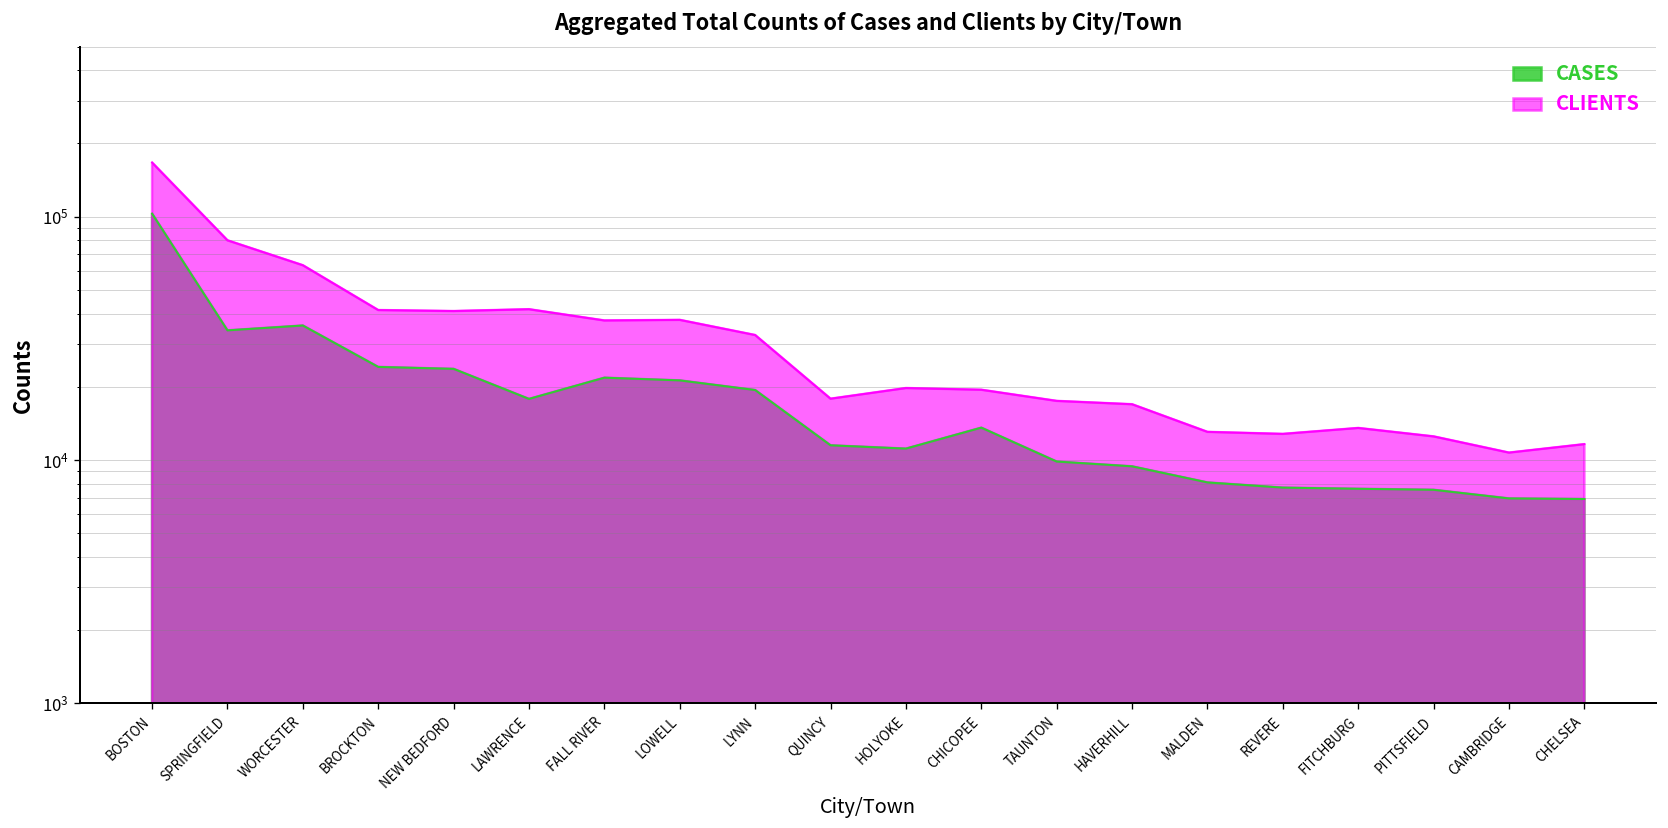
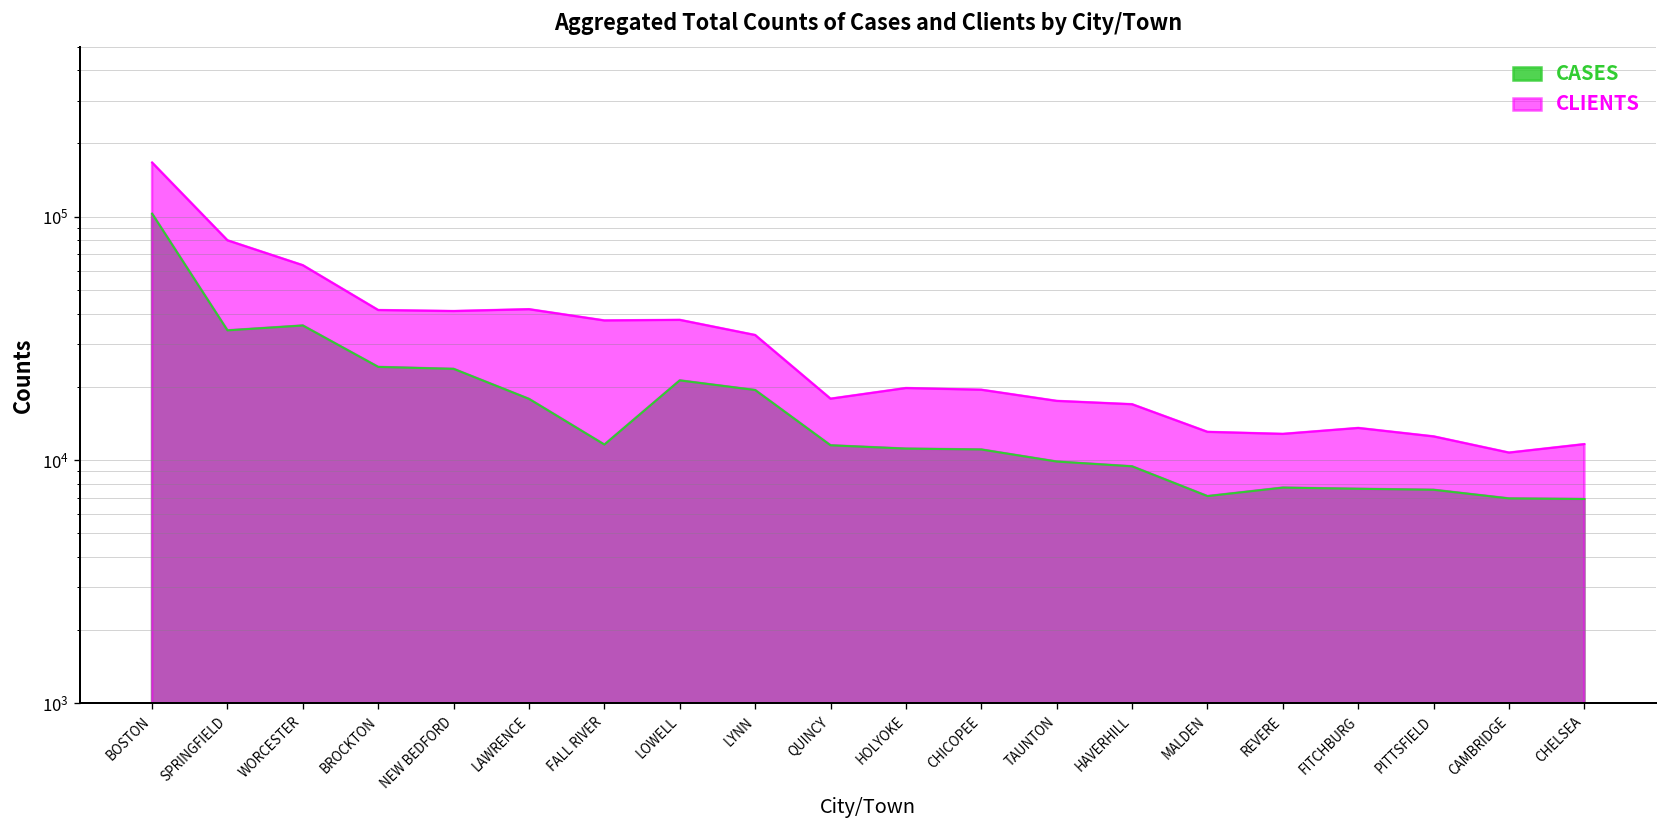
  {
    "CASES": {
      "BOSTON": 100000,
      "SPRINGFIELD": 34000,
      "WORCESTER": 36000,
      "BROCKTON": 24000,
      "NEW BEDFORD": 24000,
      "LAWRENCE": 18000,
-     "FALL RIVER": 22000,
+     "FALL RIVER": 12000,
      "LOWELL": 21000,
      "LYNN": 19000,
      "QUINCY": 11000,
      "HOLYOKE": 11000,
-     "CHICOPEE": 14000,
+     "CHICOPEE": 11000,
      "TAUNTON": 10000,
      "HAVERHILL": 9000,
-     "MALDEN": 8100,
+     "MALDEN": 7100,
      "REVERE": 7700,
      "FITCHBURG": 7600,
      "PITTSFIELD": 7500,
      "CAMBRIDGE": 7000,
      "CHELSEA": 6900
    },
    "CLIENTS": {
      "BOSTON": 170000,
      "SPRINGFIELD": 80000,
      "WORCESTER": 63000,
      "BROCKTON": 41000,
      "NEW BEDFORD": 41000,
      "LAWRENCE": 42000,
      "FALL RIVER": 37000,
      "LOWELL": 38000,
      "LYNN": 33000,
      "QUINCY": 18000,
      "HOLYOKE": 20000,
      "CHICOPEE": 19000,
      "TAUNTON": 18000,
      "HAVERHILL": 17000,
      "MALDEN": 13000,
      "REVERE": 13000,
      "FITCHBURG": 14000,
      "PITTSFIELD": 13000,
      "CAMBRIDGE": 11000,
      "CHELSEA": 12000
    }
  }
